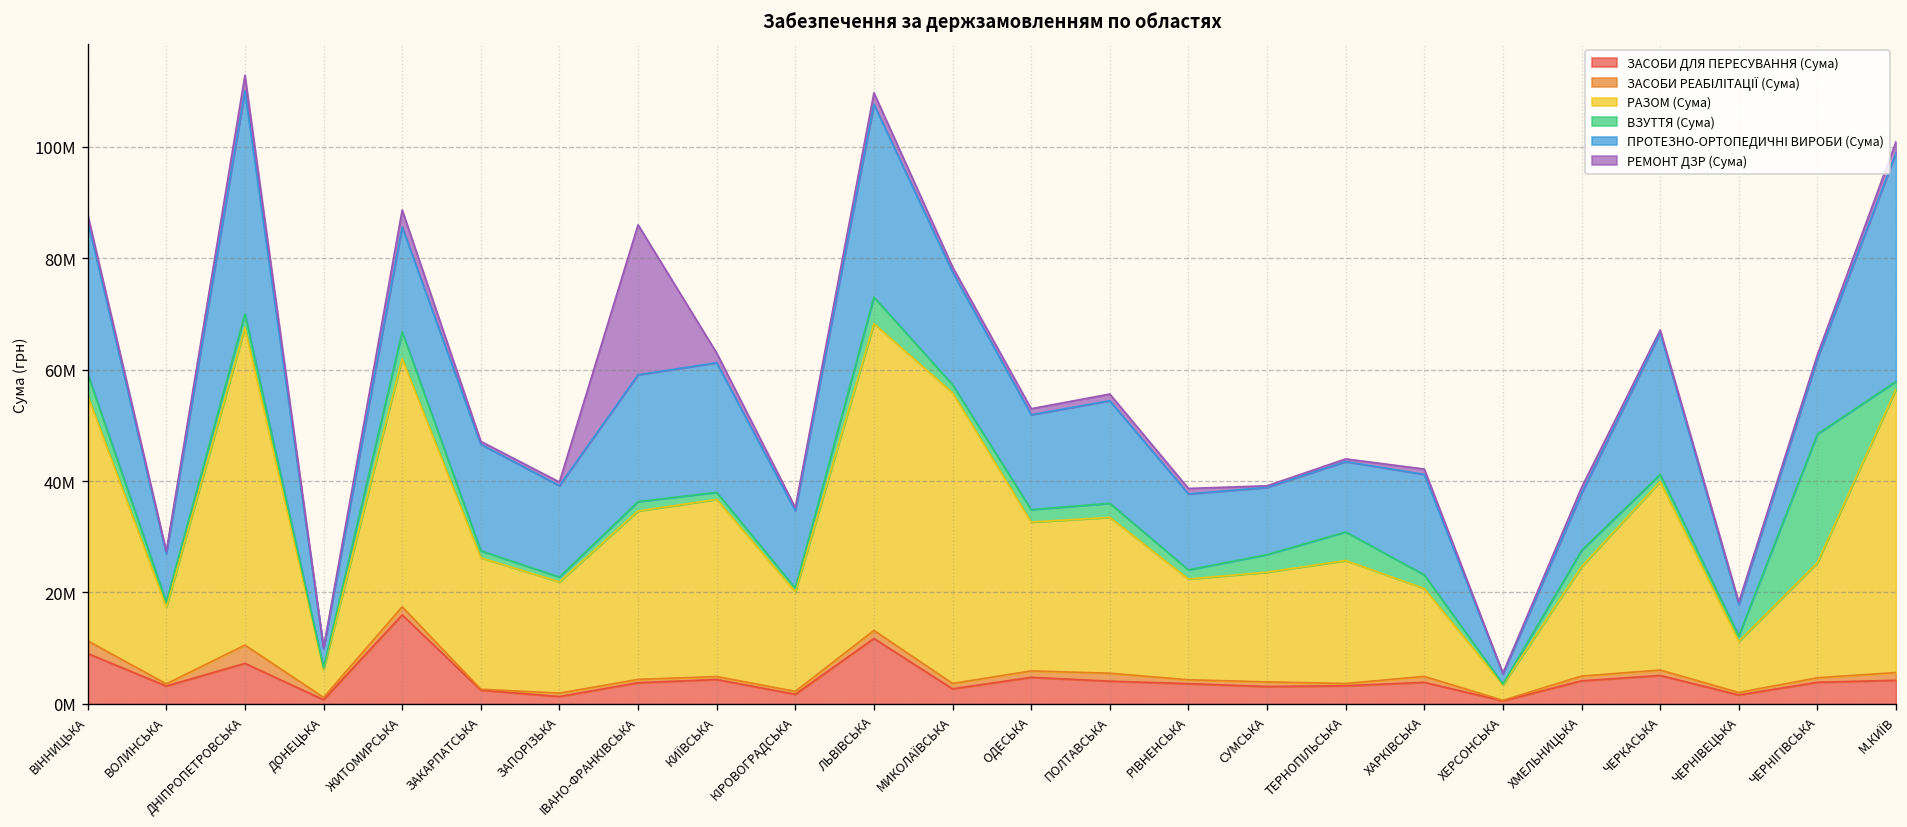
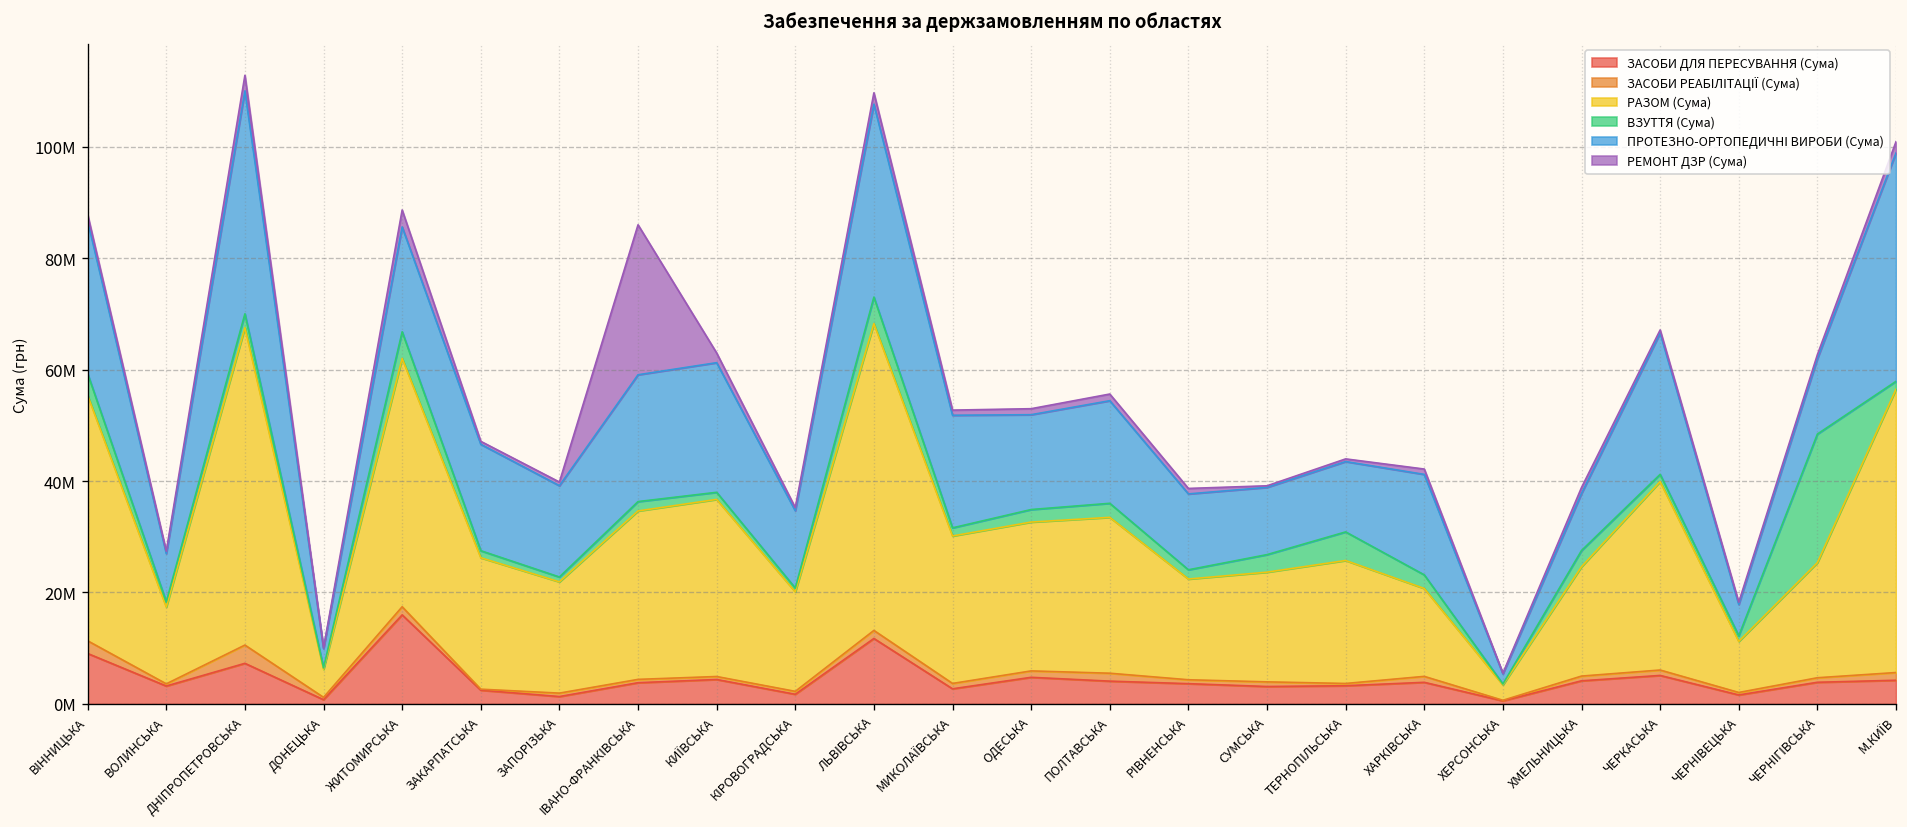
  {
    "РАЗОМ (Сума)": {
      "ВІННИЦЬКА": 44000000,
      "ВОЛИНСЬКА": 14000000,
      "ДНІПРОПЕТРОВСЬКА": 57000000,
      "ЖИТОМИРСЬКА": 45000000,
      "ЗАКАРПАТСЬКА": 24000000,
      "ЗАПОРІЗЬКА": 20000000,
      "ІВАНО-ФРАНКІВСЬКА": 30000000,
      "КИЇВСЬКА": 32000000,
      "КІРОВОГРАДСЬКА": 18000000,
      "ЛЬВІВСЬКА": 55000000,
-     "МИКОЛАЇВСЬКА": 52000000,
+     "МИКОЛАЇВСЬКА": 26000000,
      "ОДЕСЬКА": 27000000,
      "ПОЛТАВСЬКА": 28000000,
      "РІВНЕНСЬКА": 18000000,
      "СУМСЬКА": 20000000,
      "ТЕРНОПІЛЬСЬКА": 22000000,
      "ХАРКІВСЬКА": 16000000,
      "ХМЕЛЬНИЦЬКА": 20000000,
      "ЧЕРКАСЬКА": 34000000,
      "ЧЕРНІВЕЦЬКА": 9000000,
      "ЧЕРНІГІВСЬКА": 21000000,
      "М.КИЇВ": 51000000
    },
    "ВЗУТТЯ (Сума)": {
      "ВІННИЦЬКА": 4000000,
      "ВОЛИНСЬКА": 1000000,
      "ДНІПРОПЕТРОВСЬКА": 2000000,
      "ЖИТОМИРСЬКА": 5000000,
      "ЗАКАРПАТСЬКА": 1000000,
      "ЗАПОРІЗЬКА": 1000000,
      "ІВАНО-ФРАНКІВСЬКА": 2000000,
      "КИЇВСЬКА": 1000000,
      "КІРОВОГРАДСЬКА": 1000000,
      "ЛЬВІВСЬКА": 5000000,
      "МИКОЛАЇВСЬКА": 1000000,
      "ОДЕСЬКА": 2000000,
      "ПОЛТАВСЬКА": 3000000,
      "РІВНЕНСЬКА": 2000000,
      "СУМСЬКА": 3000000,
      "ТЕРНОПІЛЬСЬКА": 5000000,
      "ХАРКІВСЬКА": 2000000,
      "ХМЕЛЬНИЦЬКА": 3000000,
      "ЧЕРКАСЬКА": 1000000,
      "ЧЕРНІВЕЦЬКА": 1000000,
      "ЧЕРНІГІВСЬКА": 23000000,
      "М.КИЇВ": 1000000
    },
    "ПРОТЕЗНО-ОРТОПЕДИЧНІ ВИРОБИ (Сума)": {
      "ВІННИЦЬКА": 27000000,
      "ДНІПРОПЕТРОВСЬКА": 40000000,
      "ЖИТОМИРСЬКА": 19000000,
      "ЗАПОРІЗЬКА": 16000000,
      "ІВАНО-ФРАНКІВСЬКА": 23000000,
      "КИЇВСЬКА": 23000000,
      "КІРОВОГРАДСЬКА": 14000000,
      "ЛЬВІВСЬКА": 35000000,
      "МИКОЛАЇВСЬКА": 20000000,
      "ОДЕСЬКА": 17000000,
      "ПОЛТАВСЬКА": 18000000,
      "РІВНЕНСЬКА": 14000000,
      "ХАРКІВСЬКА": 18000000,
      "ХМЕЛЬНИЦЬКА": 10000000,
      "ЧЕРКАСЬКА": 25000000,
      "ЧЕРНІГІВСЬКА": 14000000,
      "М.КИЇВ": 41000000
    },
    "РЕМОНТ ДЗР (Сума)": {
      "ВІННИЦЬКА": 1000000,
      "ДНІПРОПЕТРОВСЬКА": 3000000,
      "ЖИТОМИРСЬКА": 3000000,
      "ЗАПОРІЗЬКА": 1000000,
      "ІВАНО-ФРАНКІВСЬКА": 27000000,
      "КИЇВСЬКА": 2000000,
      "КІРОВОГРАДСЬКА": 1000000,
      "ЛЬВІВСЬКА": 2000000,
      "МИКОЛАЇВСЬКА": 1000000,
      "ОДЕСЬКА": 1000000,
      "ПОЛТАВСЬКА": 1000000,
      "РІВНЕНСЬКА": 1000000,
      "ХАРКІВСЬКА": 1000000,
      "ХМЕЛЬНИЦЬКА": 1000000,
      "ЧЕРКАСЬКА": 1000000,
      "ЧЕРНІГІВСЬКА": 1000000,
      "М.КИЇВ": 2000000
    }
  }
